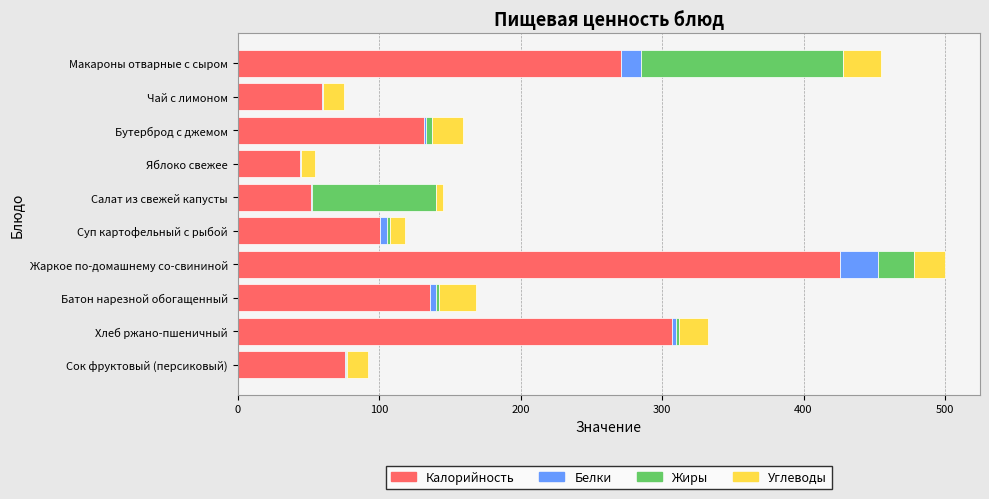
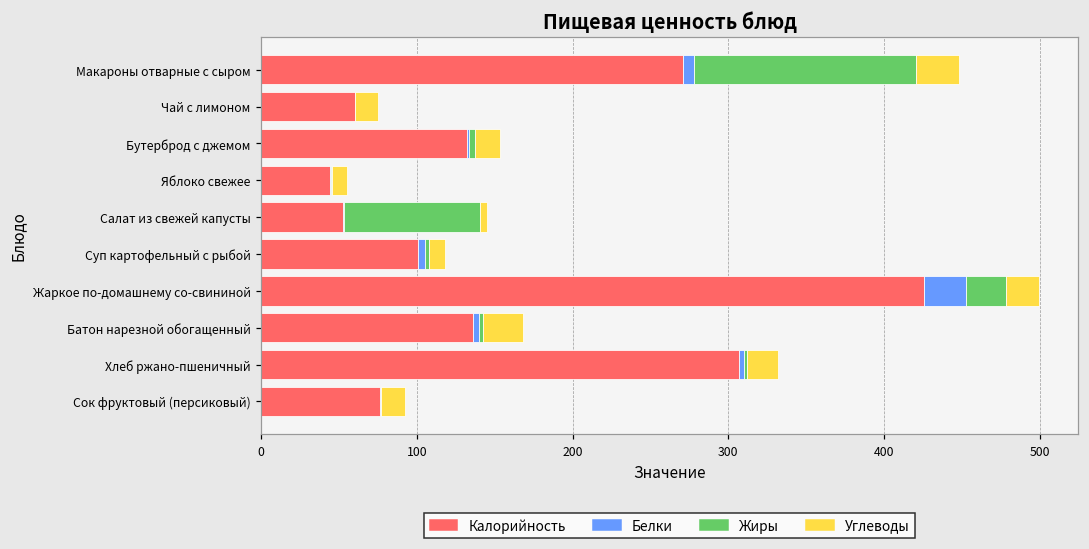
  {
    "Калорийность": {
      "Макароны отварные с сыром": 271,
      "Чай с лимоном": 60,
      "Бутерброд с джемом": 132,
      "Яблоко свежее": 44,
      "Салат из свежей капусты": 52,
      "Суп картофельный с рыбой": 101,
      "Жаркое по-домашнему со-свининой": 426,
      "Батон нарезной обогащенный": 136,
      "Хлеб ржано-пшеничный": 307,
      "Сок фруктовый (персиковый)": 76
    },
    "Белки": {
-     "Макароны отварные с сыром": 14,
+     "Макароны отварные с сыром": 7,
      "Суп картофельный с рыбой": 5,
      "Жаркое по-домашнему со-свининой": 27,
      "Батон нарезной обогащенный": 4,
      "Хлеб ржано-пшеничный": 3
    },
    "Жиры": {
      "Макароны отварные с сыром": 143,
      "Бутерброд с джемом": 4,
      "Салат из свежей капусты": 88,
      "Суп картофельный с рыбой": 2,
      "Жаркое по-домашнему со-свининой": 26,
      "Батон нарезной обогащенный": 2
    },
    "Углеводы": {
      "Макароны отварные с сыром": 27,
      "Чай с лимоном": 15,
-     "Бутерброд с джемом": 22,
+     "Бутерброд с джемом": 16,
      "Яблоко свежее": 10,
      "Салат из свежей капусты": 5,
      "Суп картофельный с рыбой": 10,
      "Жаркое по-домашнему со-свининой": 21,
      "Батон нарезной обогащенный": 26,
      "Хлеб ржано-пшеничный": 20,
      "Сок фруктовый (персиковый)": 15
    }
  }
